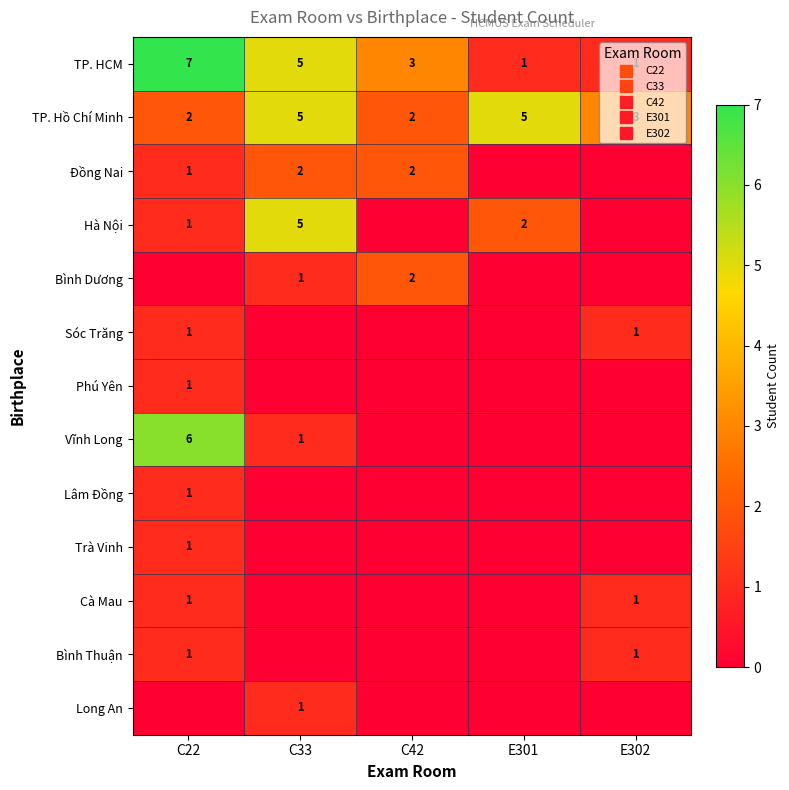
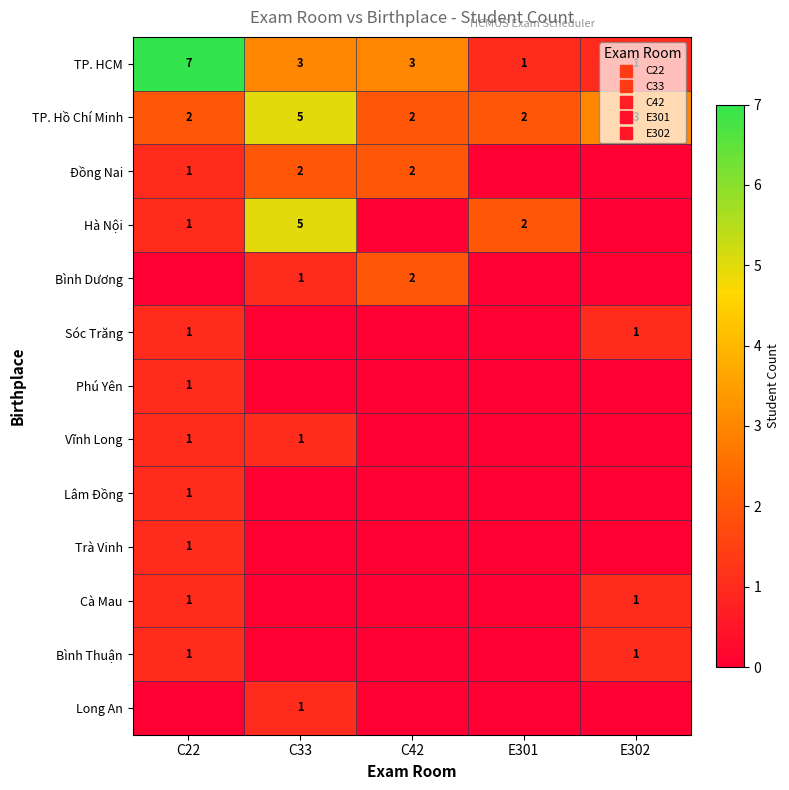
  {
    "TP. HCM": {
      "C22": 7,
-     "C33": 5,
+     "C33": 3,
      "C42": 3,
      "E301": 1
    },
    "TP. Hồ Chí Minh": {
      "C22": 2,
      "C33": 5,
      "C42": 2,
-     "E301": 5
+     "E301": 2
    },
    "Đồng Nai": {
      "C22": 1,
      "C33": 2,
      "C42": 2
    },
    "Hà Nội": {
      "C22": 1,
      "C33": 5,
      "E301": 2
    },
    "Bình Dương": {
      "C33": 1,
      "C42": 2
    },
    "Sóc Trăng": {
      "C22": 1,
      "E302": 1
    },
    "Phú Yên": {
      "C22": 1
    },
    "Vĩnh Long": {
-     "C22": 6,
+     "C22": 1,
      "C33": 1
    },
    "Lâm Đồng": {
      "C22": 1
    },
    "Trà Vinh": {
      "C22": 1
    },
    "Cà Mau": {
      "C22": 1,
      "E302": 1
    },
    "Bình Thuận": {
      "C22": 1,
      "E302": 1
    },
    "Long An": {
      "C33": 1
    }
  }
